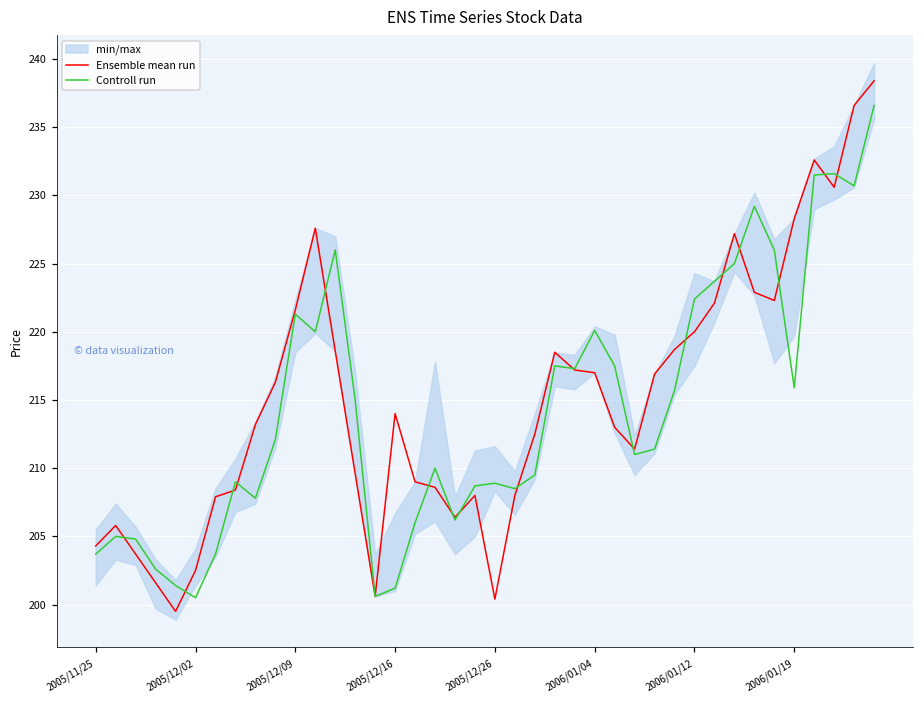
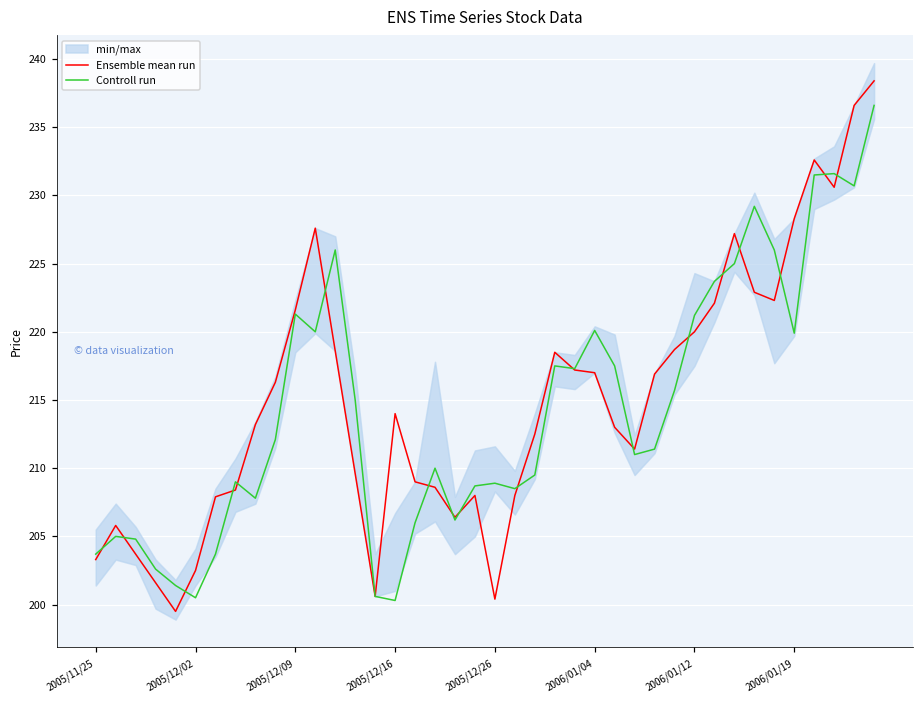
  {
    "Ensemble mean run": {
-     "2005/11/25": 204.3,
+     "2005/11/25": 203.3,
      "2005/12/02": 202.5,
      "2005/12/09": 221.6,
      "2005/12/16": 214.0,
      "2005/12/26": 200.4,
      "2006/01/04": 217.0,
      "2006/01/12": 220.0
    },
    "Controll run": {
      "2005/11/25": 203.7,
      "2005/12/02": 200.5,
      "2005/12/09": 221.3,
-     "2005/12/16": 201.2,
+     "2005/12/16": 200.3,
      "2005/12/26": 208.9,
      "2006/01/04": 220.1,
-     "2006/01/12": 222.4,
-     "2006/01/19": 215.9
+     "2006/01/12": 221.2,
+     "2006/01/19": 219.9
    }
  }
